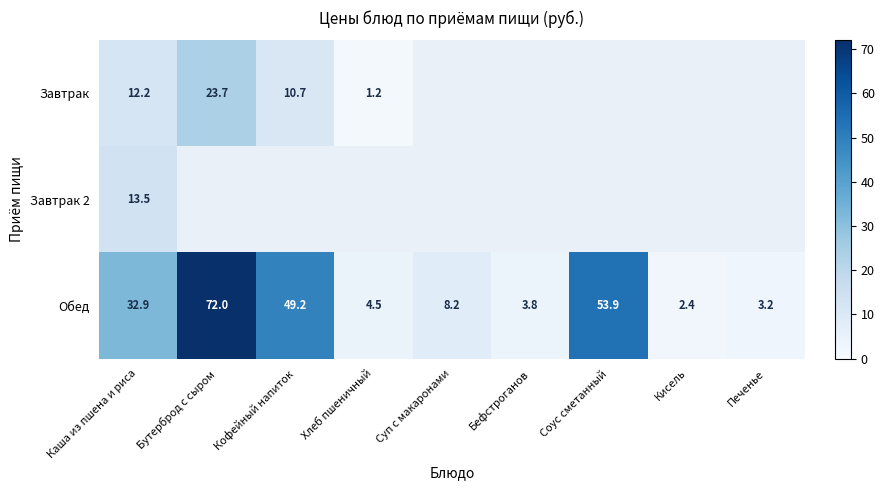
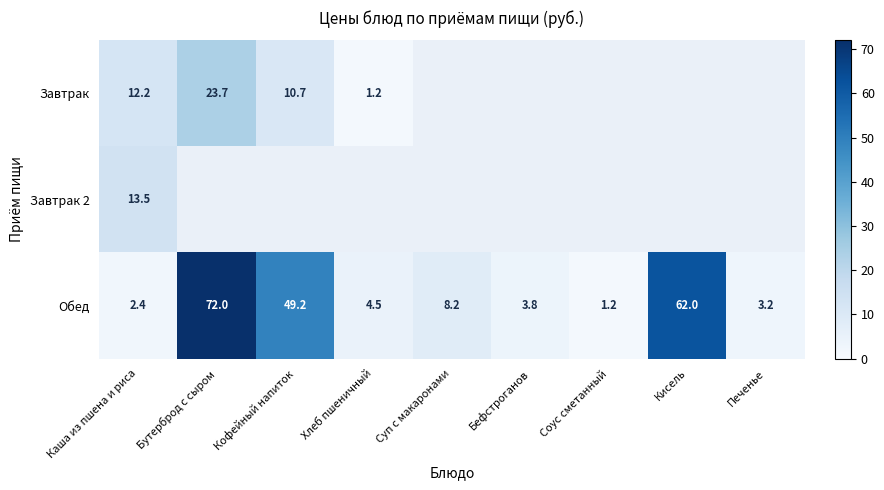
  {
    "Завтрак": {
      "Каша из пшена и риса": 12.2,
      "Бутерброд с сыром": 23.7,
      "Кофейный напиток": 10.7,
      "Хлеб пшеничный": 1.2
    },
    "Завтрак 2": {
      "Каша из пшена и риса": 13.5
    },
    "Обед": {
-     "Каша из пшена и риса": 32.9,
+     "Каша из пшена и риса": 2.4,
      "Бутерброд с сыром": 72.0,
      "Кофейный напиток": 49.2,
      "Хлеб пшеничный": 4.5,
      "Суп с макаронами": 8.2,
      "Бефстроганов": 3.8,
-     "Соус сметанный": 53.9,
-     "Кисель": 2.4,
+     "Соус сметанный": 1.2,
+     "Кисель": 62.0,
      "Печенье": 3.2
    }
  }
